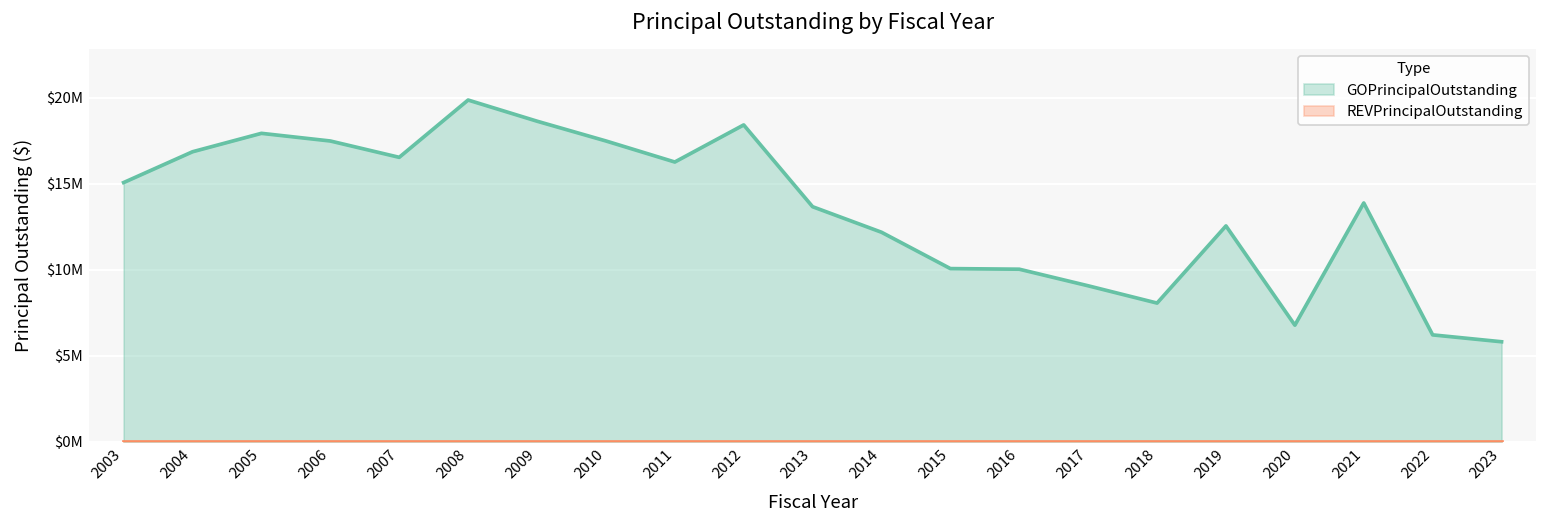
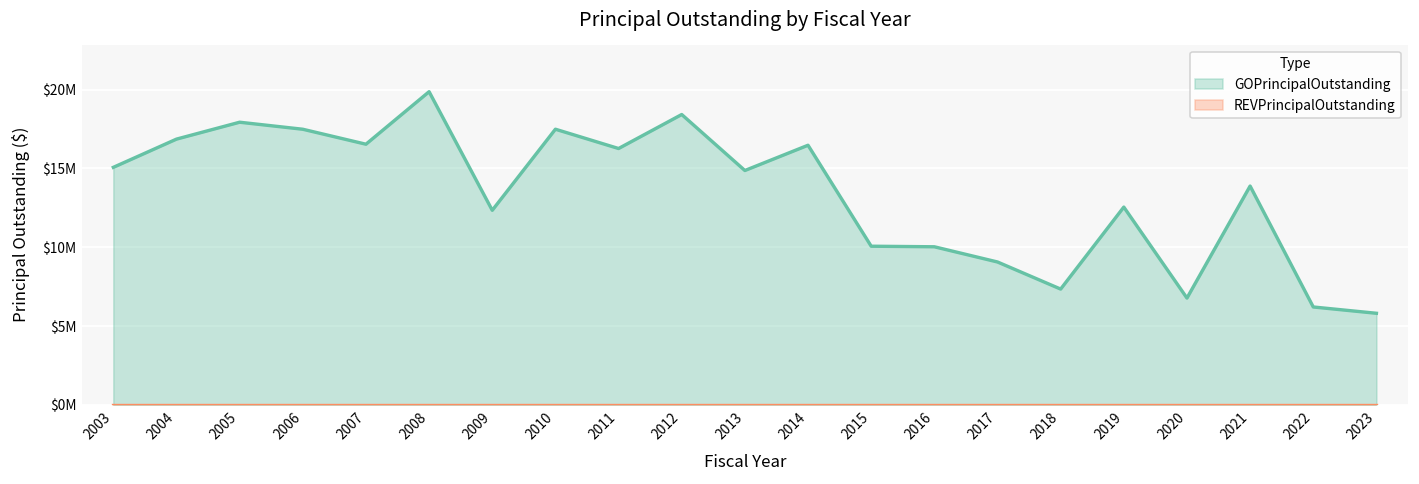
  {
    "GOPrincipalOutstanding": {
      "2003": "$15100000",
      "2004": "$16900000",
      "2005": "$17900000",
      "2006": "$17500000",
      "2007": "$16500000",
      "2008": "$19900000",
-     "2009": "$18600000",
+     "2009": "$12300000",
      "2010": "$17500000",
      "2011": "$16300000",
      "2012": "$18400000",
-     "2013": "$13700000",
-     "2014": "$12200000",
+     "2013": "$14900000",
+     "2014": "$16500000",
      "2015": "$10100000",
      "2016": "$10000000",
      "2017": "$9100000",
-     "2018": "$8100000",
+     "2018": "$7300000",
      "2019": "$12500000",
      "2020": "$6800000",
      "2021": "$13900000",
      "2022": "$6200000",
      "2023": "$5800000"
    },
    "REVPrincipalOutstanding": {
      "2003": "$0",
      "2004": "$0",
      "2005": "$0",
      "2006": "$0",
      "2007": "$0",
      "2008": "$0",
      "2009": "$0",
      "2010": "$0",
      "2011": "$0",
      "2012": "$0",
      "2013": "$0",
      "2014": "$0",
      "2015": "$0",
      "2016": "$0",
      "2017": "$0",
      "2018": "$0",
      "2019": "$0",
      "2020": "$0",
      "2021": "$0",
      "2022": "$0",
      "2023": "$0"
    }
  }
